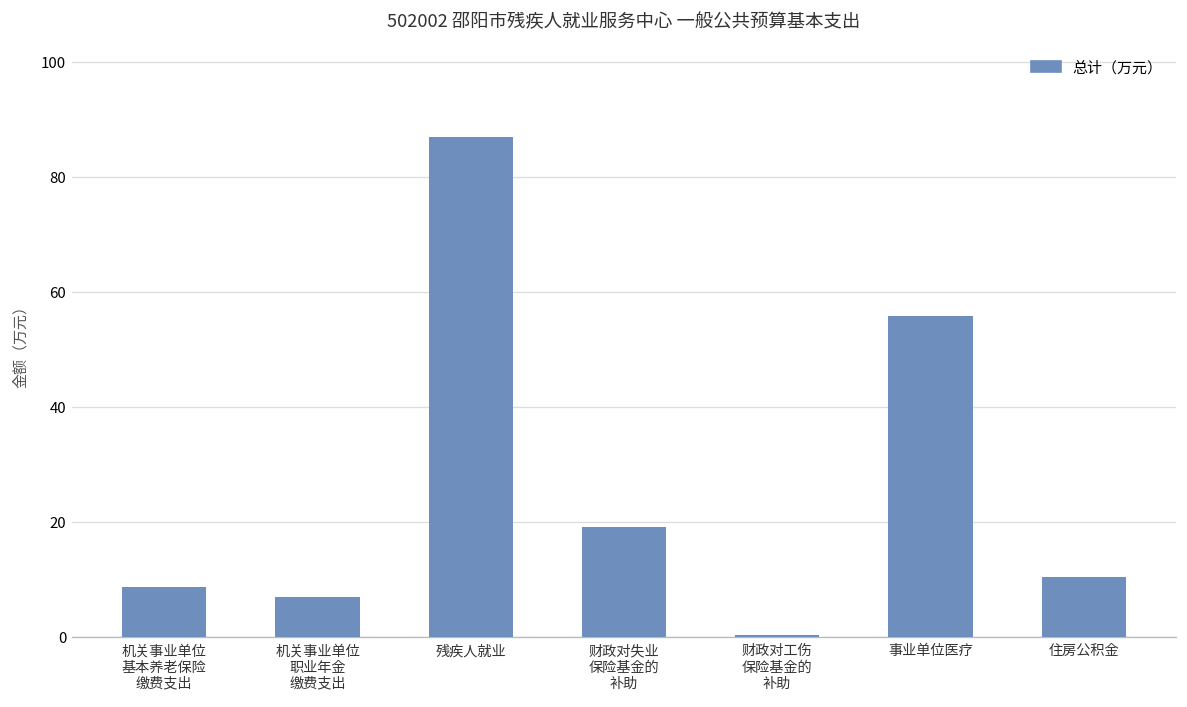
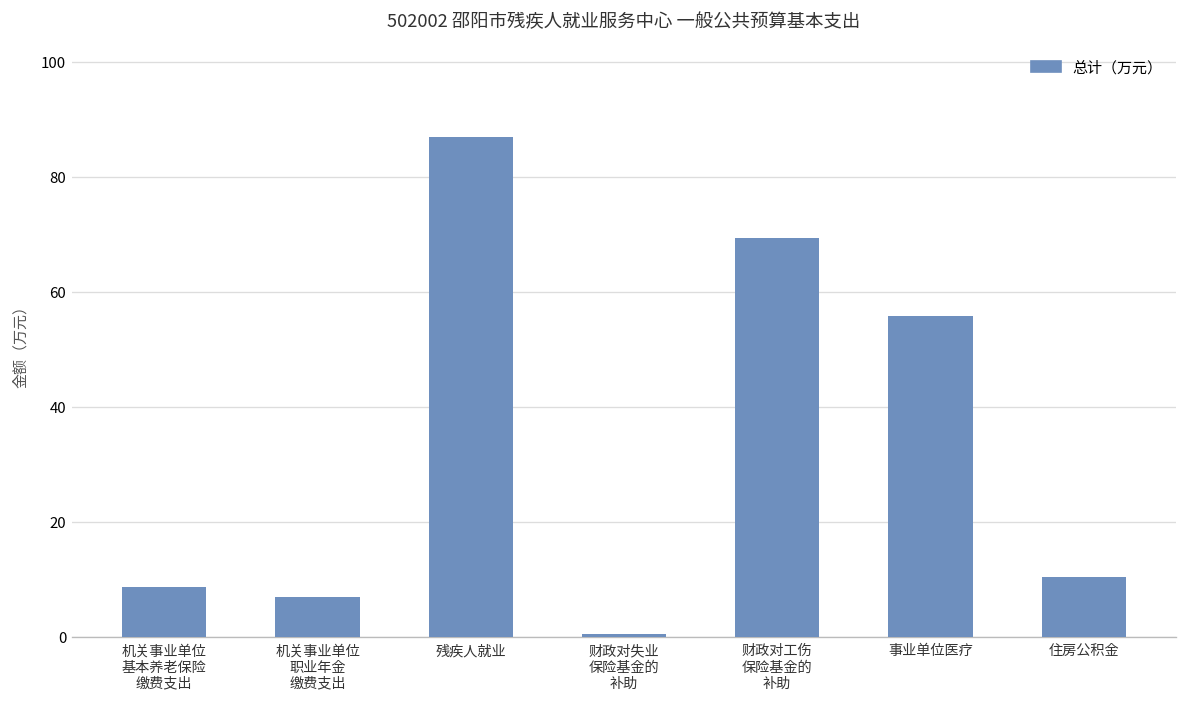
  {
    "机关事业单位 基本养老保险 缴费支出": 9,
    "机关事业单位 职业年金 缴费支出": 7,
    "残疾人就业": 87,
-   "财政对失业 保险基金的 补助": 19,
-   "财政对工伤 保险基金的 补助": 0,
+   "财政对失业 保险基金的 补助": 0,
+   "财政对工伤 保险基金的 补助": 69,
    "事业单位医疗": 56,
    "住房公积金": 10
  }
